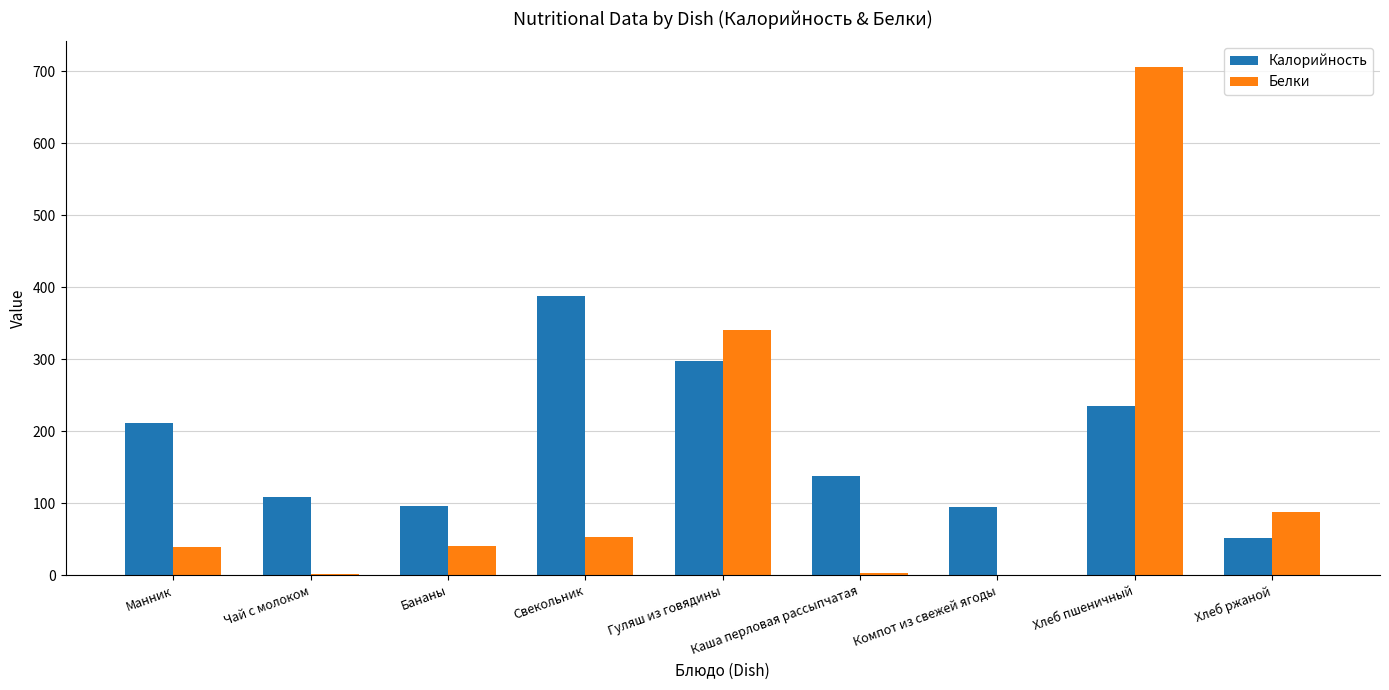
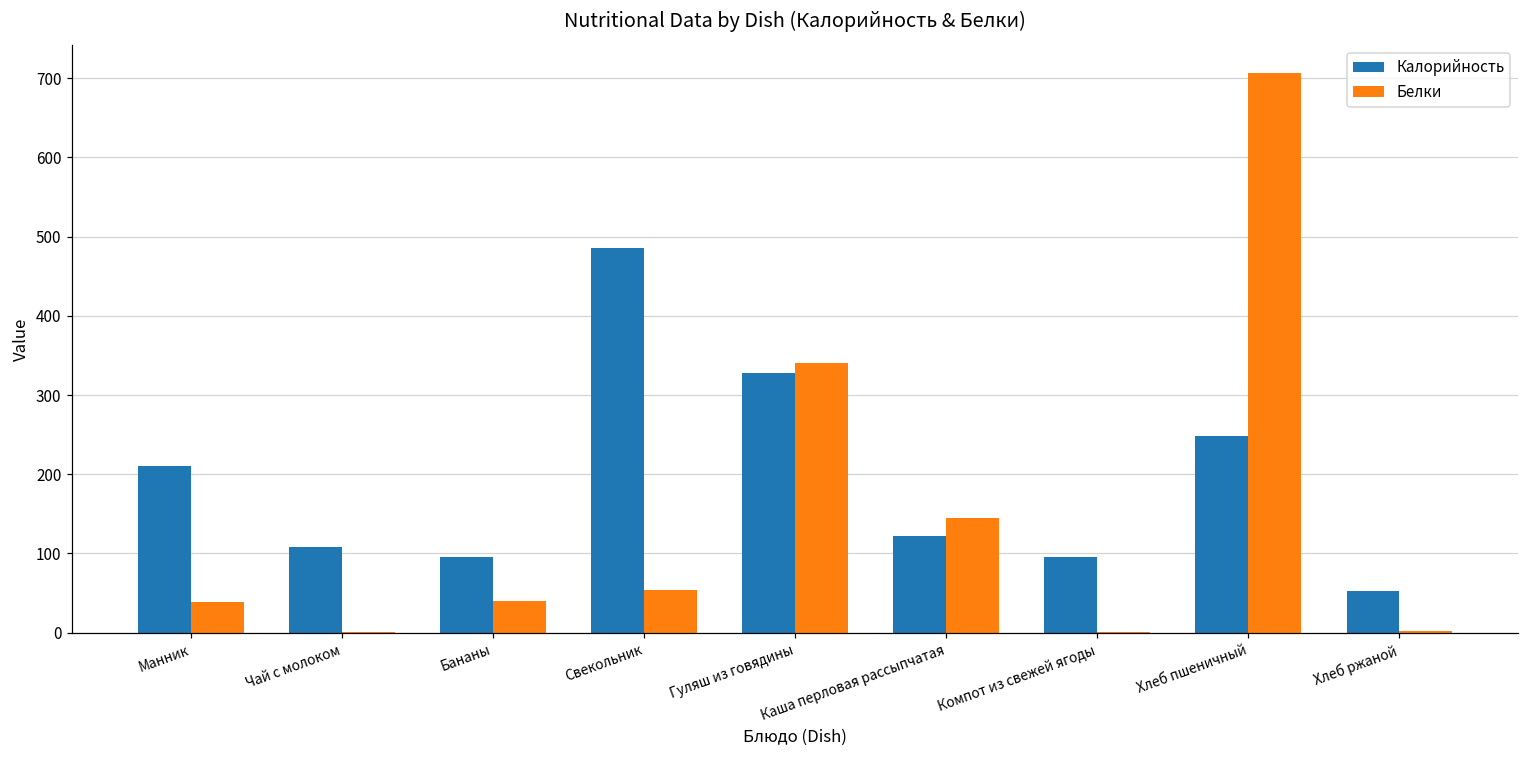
  {
    "Калорийность": {
      "Манник": 210,
      "Чай с молоком": 110,
      "Бананы": 100,
-     "Свекольник": 390,
-     "Гуляш из говядины": 300,
-     "Каша перловая рассыпчатая": 140,
+     "Свекольник": 490,
+     "Гуляш из говядины": 330,
+     "Каша перловая рассыпчатая": 120,
      "Компот из свежей ягоды": 90,
-     "Хлеб пшеничный": 240,
+     "Хлеб пшеничный": 250,
      "Хлеб ржаной": 50
    },
    "Белки": {
      "Манник": 40,
      "Бананы": 40,
      "Свекольник": 50,
      "Гуляш из говядины": 340,
-     "Каша перловая рассыпчатая": 0,
+     "Каша перловая рассыпчатая": 150,
      "Хлеб пшеничный": 710,
-     "Хлеб ржаной": 90
+     "Хлеб ржаной": 0
    }
  }
